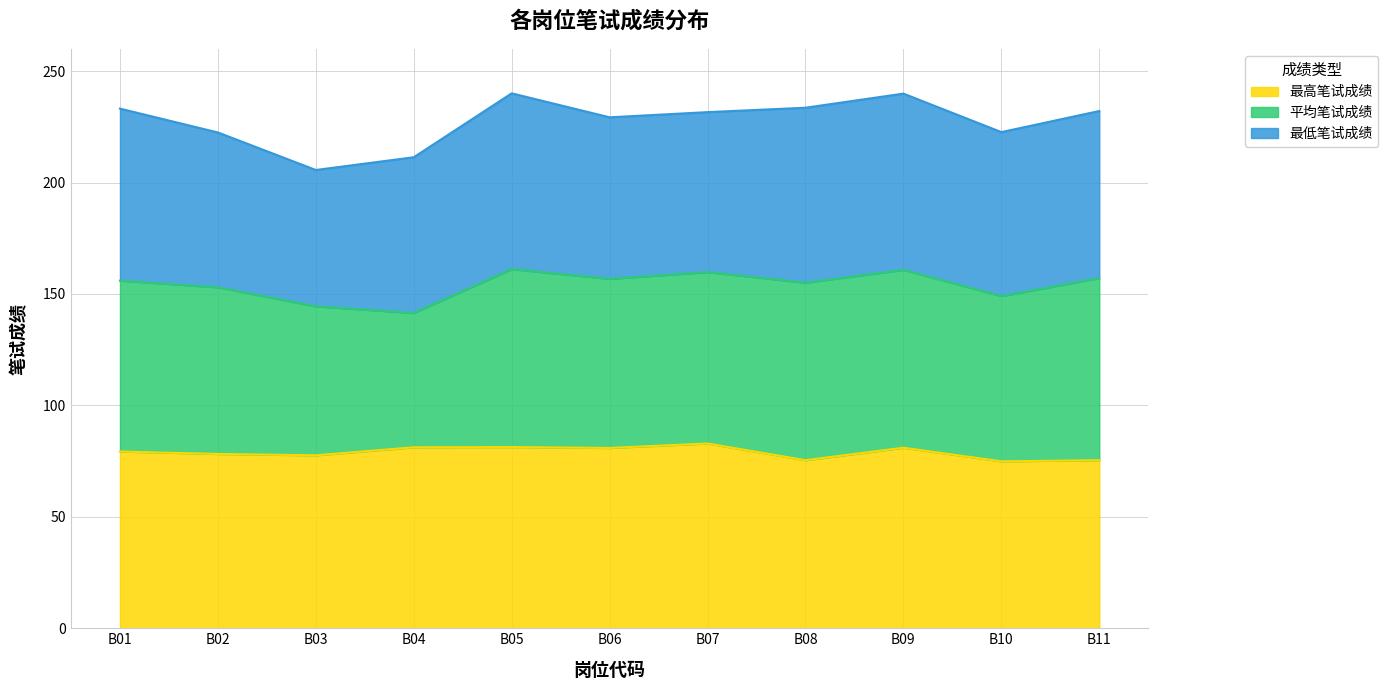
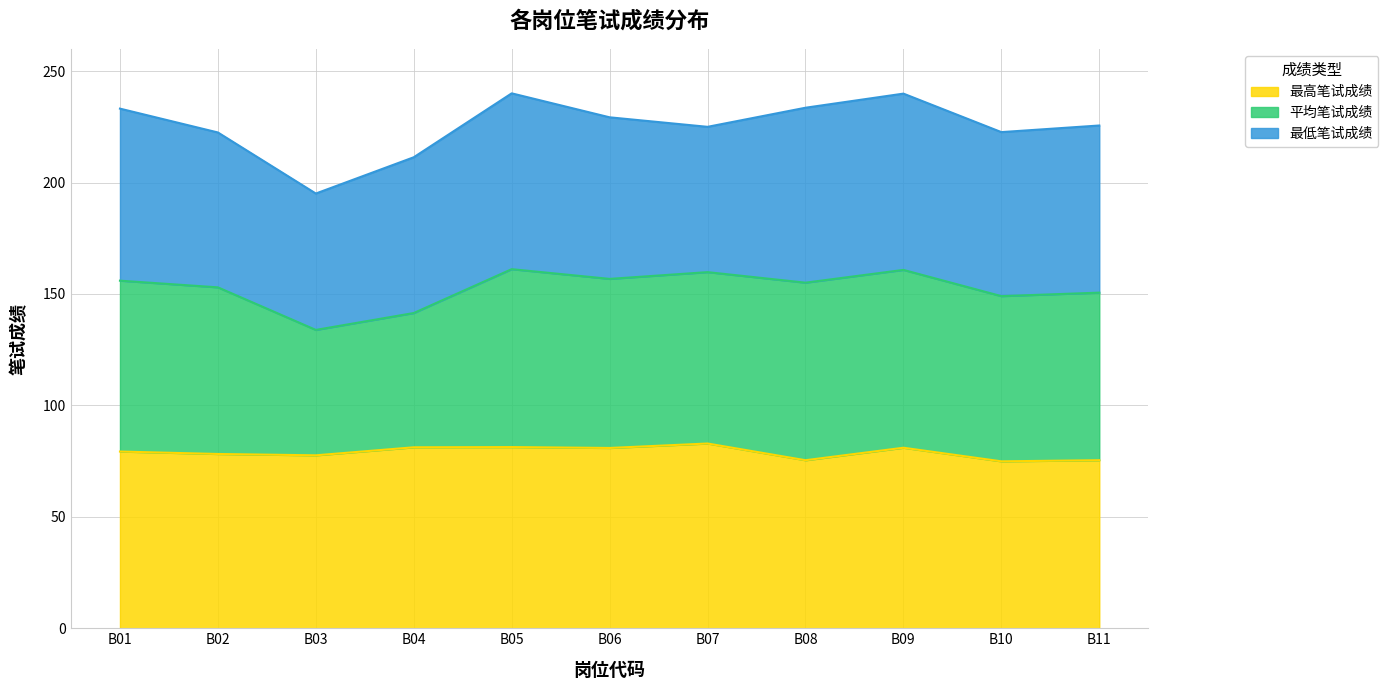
  {
    "最高笔试成绩": {
      "B01": 79,
      "B02": 78,
      "B03": 78,
      "B04": 81,
      "B05": 81,
      "B06": 81,
      "B07": 83,
      "B08": 75,
      "B09": 81,
      "B10": 75,
      "B11": 75
    },
    "平均笔试成绩": {
      "B01": 77,
      "B02": 75,
-     "B03": 67,
+     "B03": 56,
      "B04": 60,
      "B05": 80,
      "B06": 76,
      "B07": 77,
      "B08": 80,
      "B09": 80,
      "B10": 74,
-     "B11": 82
+     "B11": 75
    },
    "最低笔试成绩": {
      "B01": 77,
      "B02": 70,
      "B03": 61,
      "B04": 70,
      "B05": 79,
      "B06": 73,
-     "B07": 72,
+     "B07": 65,
      "B08": 79,
      "B09": 79,
      "B10": 74,
      "B11": 75
    }
  }
